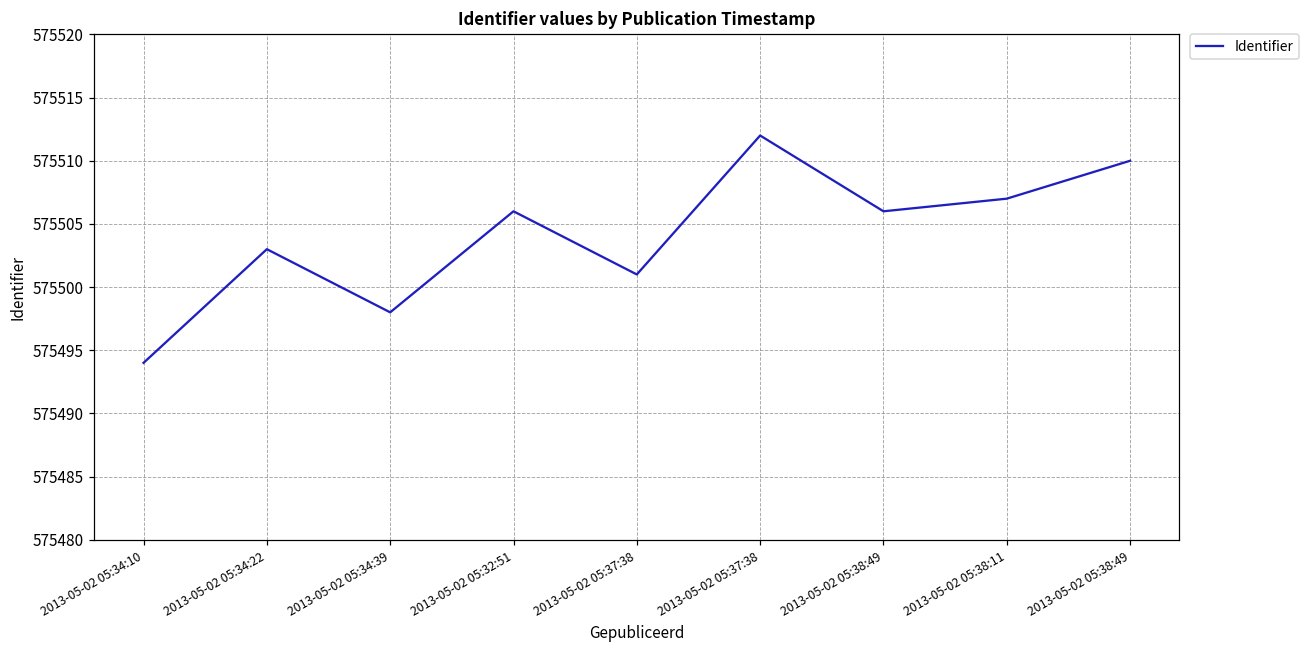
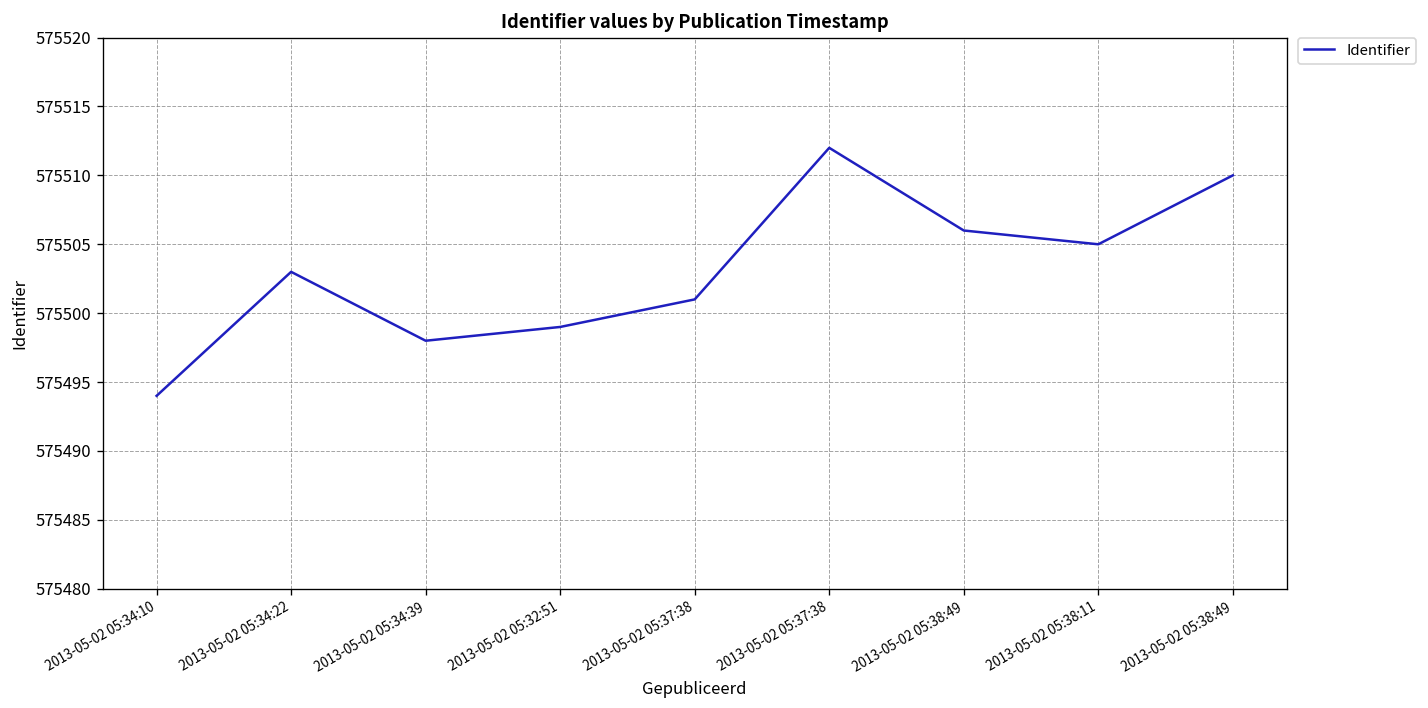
  {
    "2013-05-02 05:34:10": 575494,
    "2013-05-02 05:34:22": 575503,
    "2013-05-02 05:34:39": 575498,
-   "2013-05-02 05:32:51": 575506,
-   "2013-05-02 05:38:11": 575507
+   "2013-05-02 05:32:51": 575499,
+   "2013-05-02 05:38:11": 575505
  }
